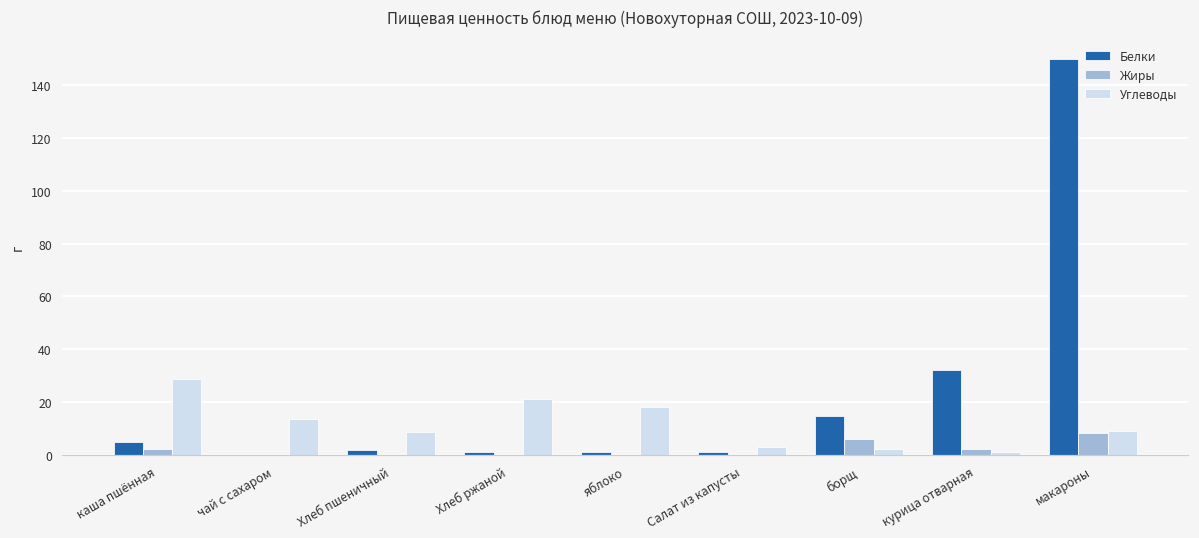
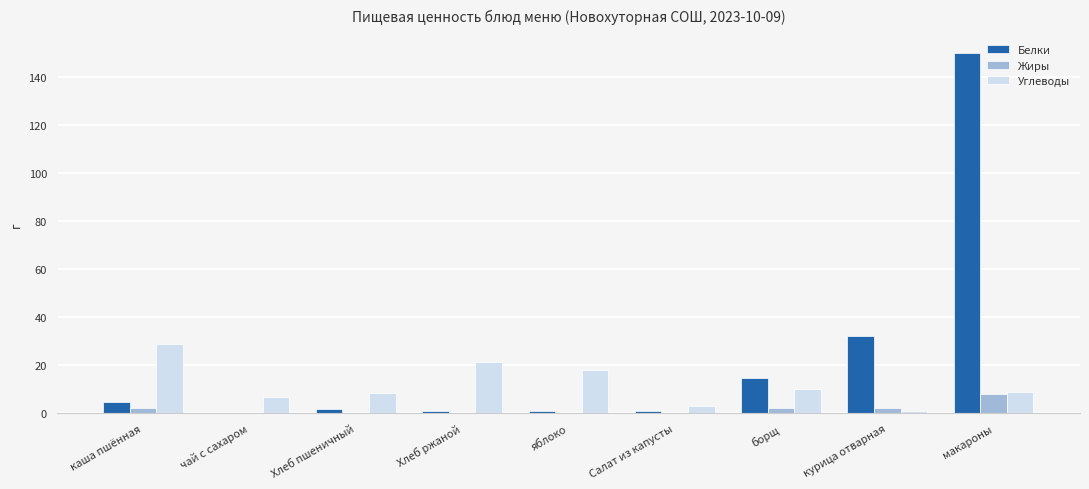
  {
    "Белки": {
      "каша пшённая": 5,
      "чай с сахаром": 0,
      "Хлеб пшеничный": 2,
      "борщ": 15,
      "курица отварная": 32,
      "макароны": 150
    },
    "Жиры": {
      "каша пшённая": 2,
      "чай с сахаром": 0,
      "Хлеб пшеничный": 0,
      "Хлеб ржаной": 0,
      "яблоко": 0,
-     "борщ": 6,
+     "борщ": 2,
      "курица отварная": 2,
      "макароны": 8
    },
    "Углеводы": {
      "каша пшённая": 29,
-     "чай с сахаром": 14,
+     "чай с сахаром": 7,
      "Хлеб пшеничный": 9,
      "Хлеб ржаной": 21,
      "яблоко": 18,
      "Салат из капусты": 3,
-     "борщ": 2,
+     "борщ": 10,
      "курица отварная": 1,
      "макароны": 9
    }
  }
